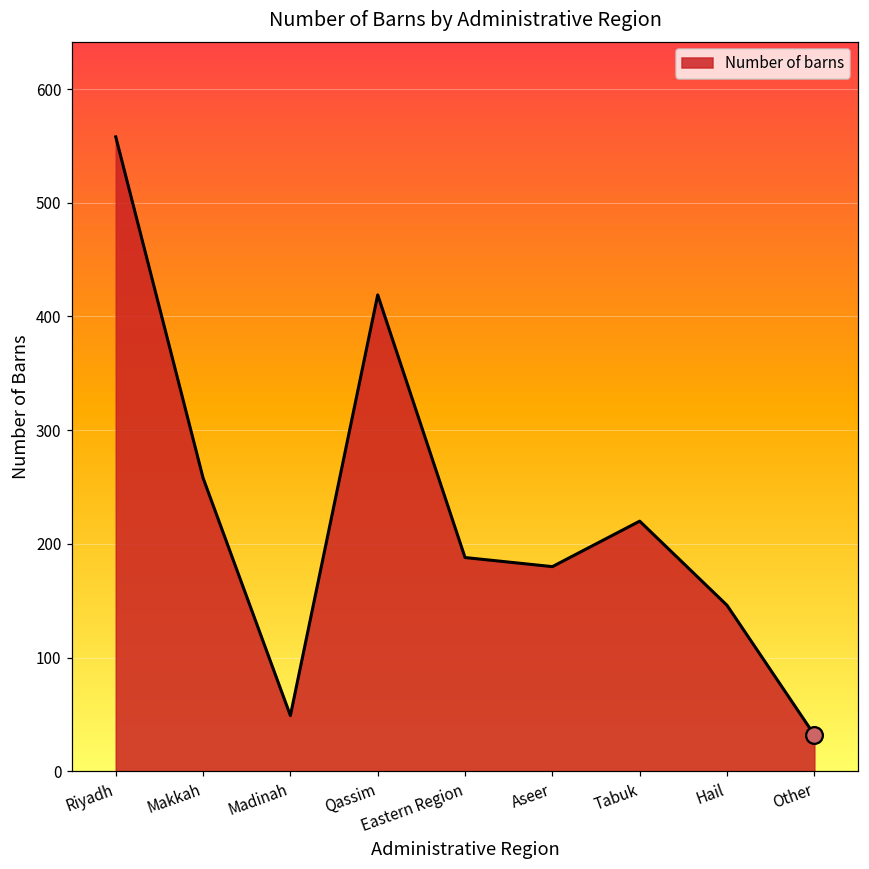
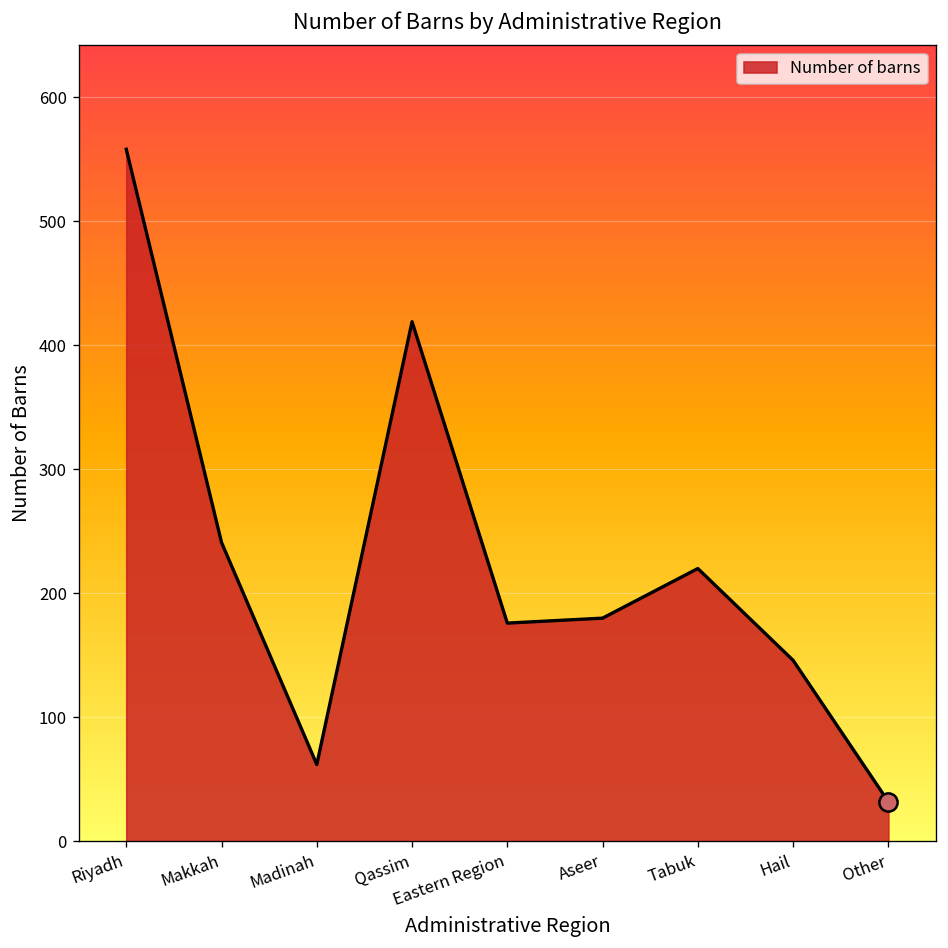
  {
    "Number of barns": {
      "Riyadh": 558,
-     "Makkah": 258,
-     "Madinah": 49,
+     "Makkah": 241,
+     "Madinah": 62,
      "Qassim": 419,
-     "Eastern Region": 188,
+     "Eastern Region": 176,
      "Aseer": 180,
      "Tabuk": 220,
      "Hail": 146
    }
  }
